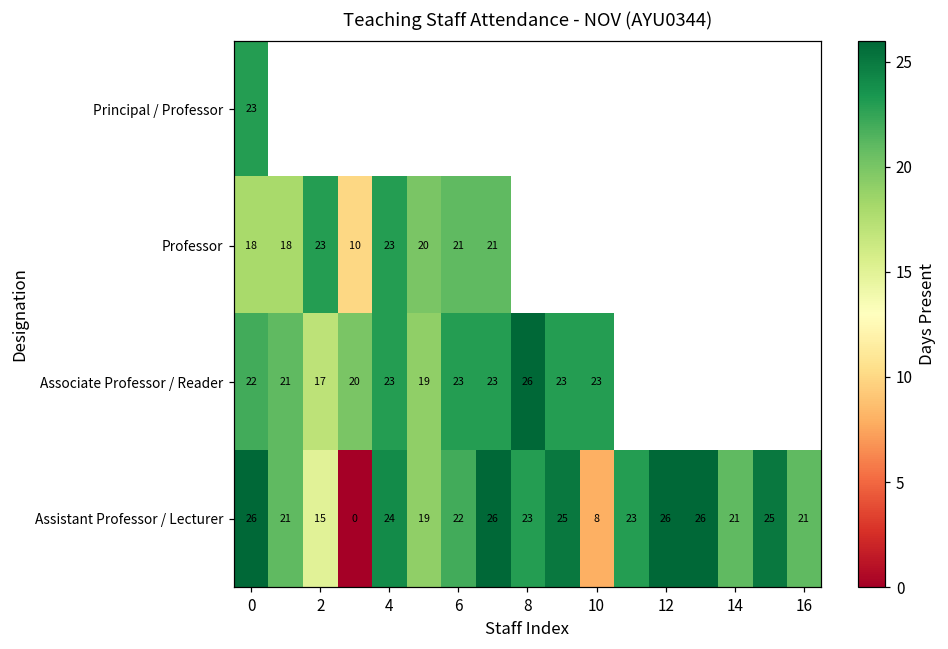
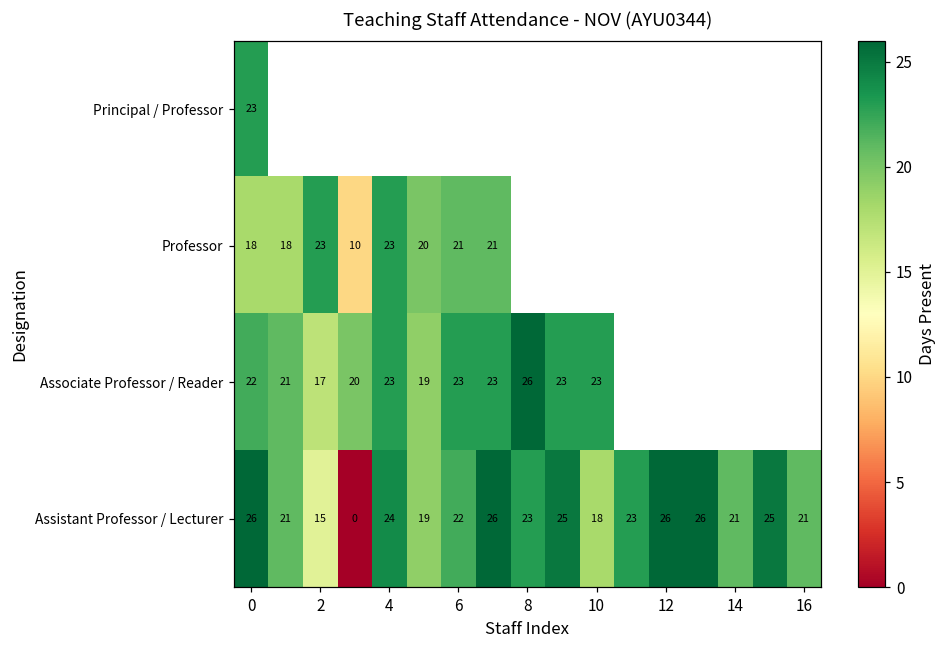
  {
    "Principal / Professor": {
      "0": 23
    },
    "Professor": {
      "0": 18,
      "2": 23,
      "4": 23,
      "6": 21
    },
    "Associate Professor / Reader": {
      "0": 22,
      "2": 17,
      "4": 23,
      "6": 23,
      "8": 26,
      "10": 23
    },
    "Assistant Professor / Lecturer": {
      "0": 26,
      "2": 15,
      "4": 24,
      "6": 22,
      "8": 23,
-     "10": 8,
+     "10": 18,
      "12": 26,
      "14": 21,
      "16": 21
    }
  }
